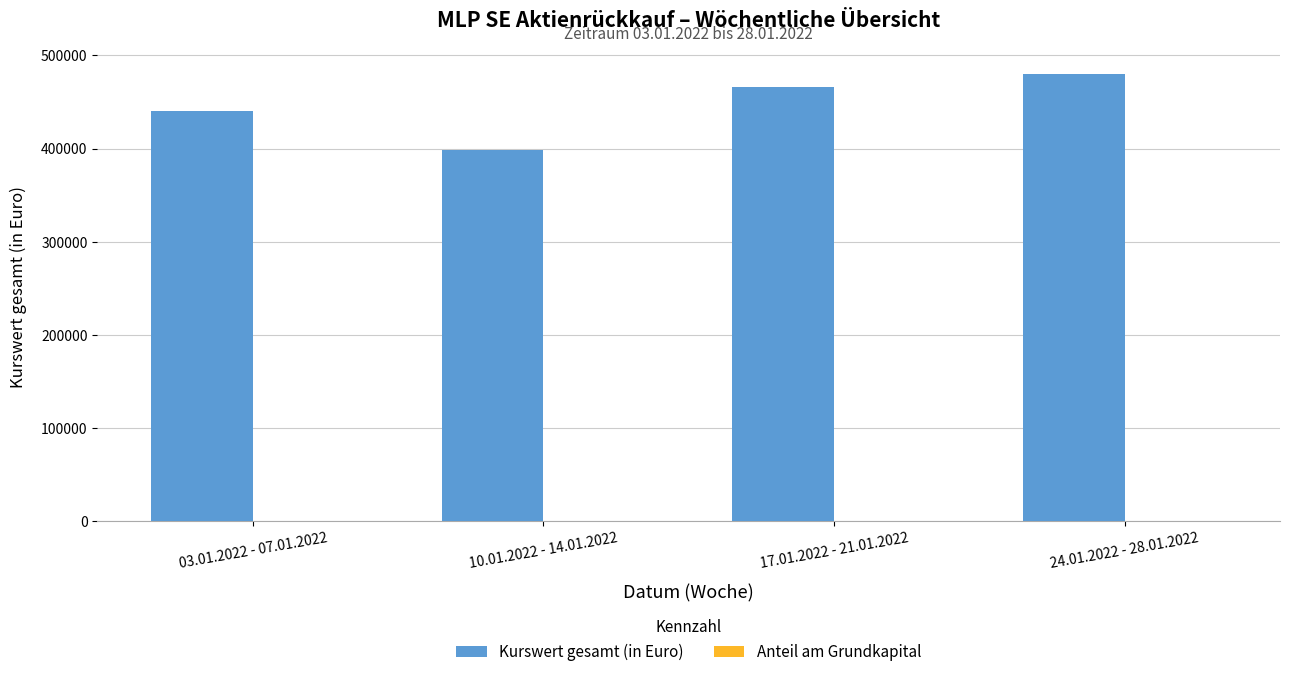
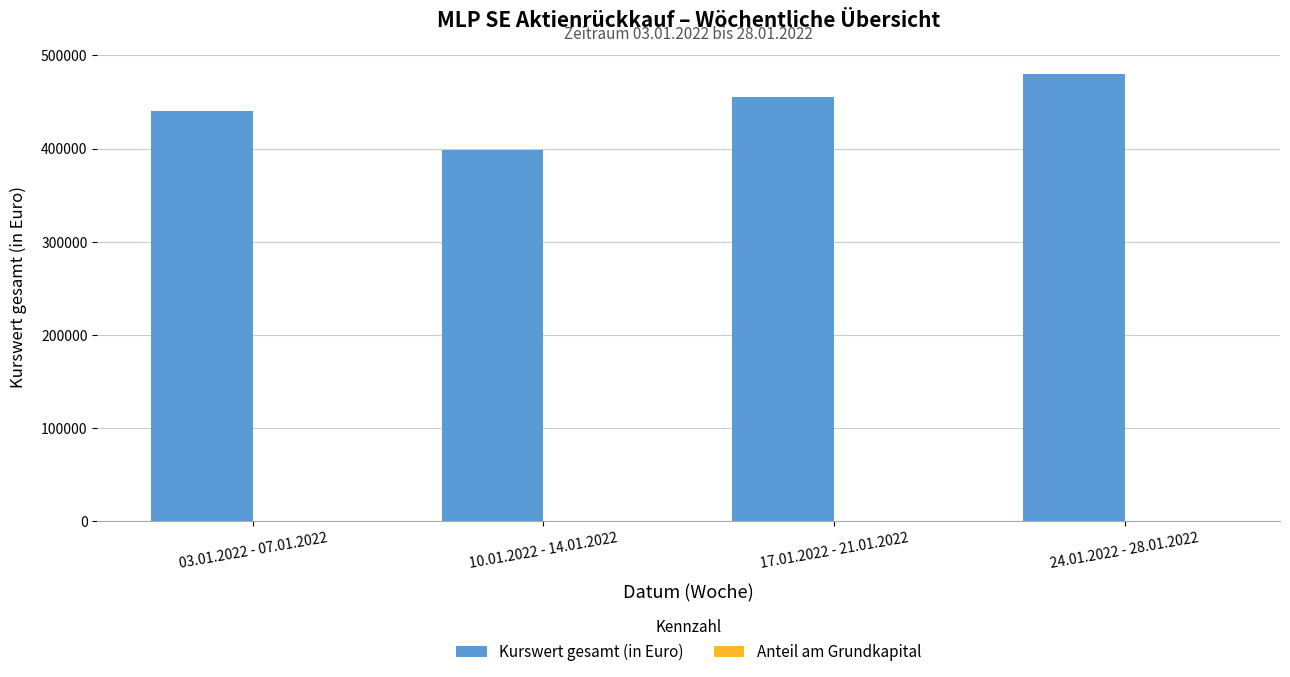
  {
    "Kurswert gesamt (in Euro)": {
      "03.01.2022 - 07.01.2022": 440000,
      "10.01.2022 - 14.01.2022": 400000,
-     "17.01.2022 - 21.01.2022": 470000,
+     "17.01.2022 - 21.01.2022": 460000,
      "24.01.2022 - 28.01.2022": 480000
    }
  }
